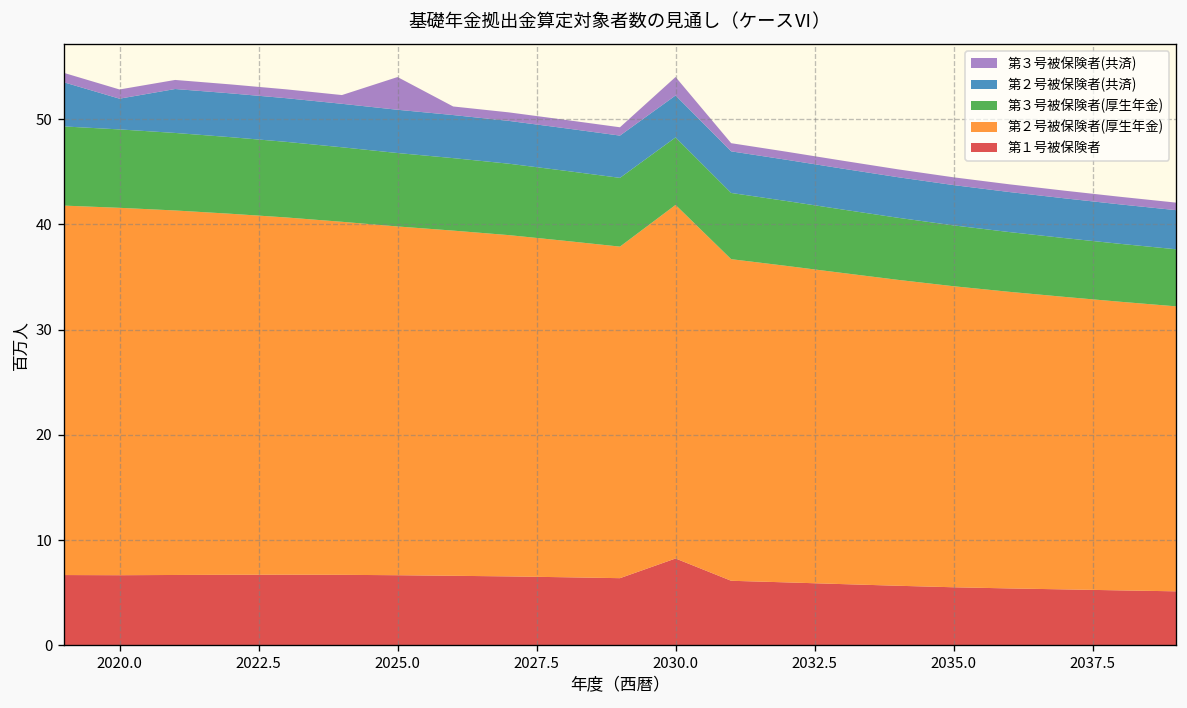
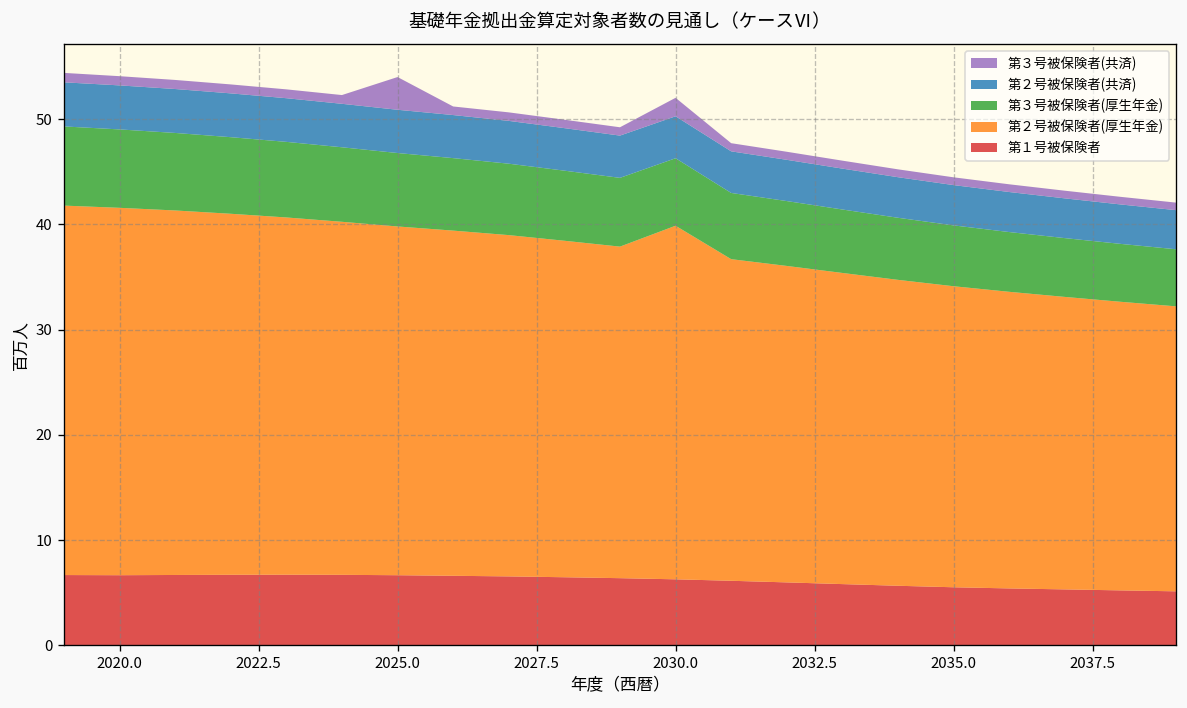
  {
    "第１号被保険者": {
      "2020.0": 7,
      "2025.0": 7,
-     "2030.0": 8,
+     "2030.0": 6,
      "2035.0": 6
    },
    "第２号被保険者(厚生年金)": {
      "2020.0": 35,
      "2025.0": 33,
      "2030.0": 34,
      "2035.0": 29
    },
    "第３号被保険者(厚生年金)": {
      "2020.0": 7,
      "2025.0": 7,
      "2030.0": 6,
      "2035.0": 6
    },
    "第２号被保険者(共済)": {
-     "2020.0": 3,
+     "2020.0": 4,
      "2025.0": 4,
      "2030.0": 4,
      "2035.0": 4
    },
    "第３号被保険者(共済)": {
      "2020.0": 1,
      "2025.0": 3,
      "2030.0": 2,
      "2035.0": 1
    }
  }
